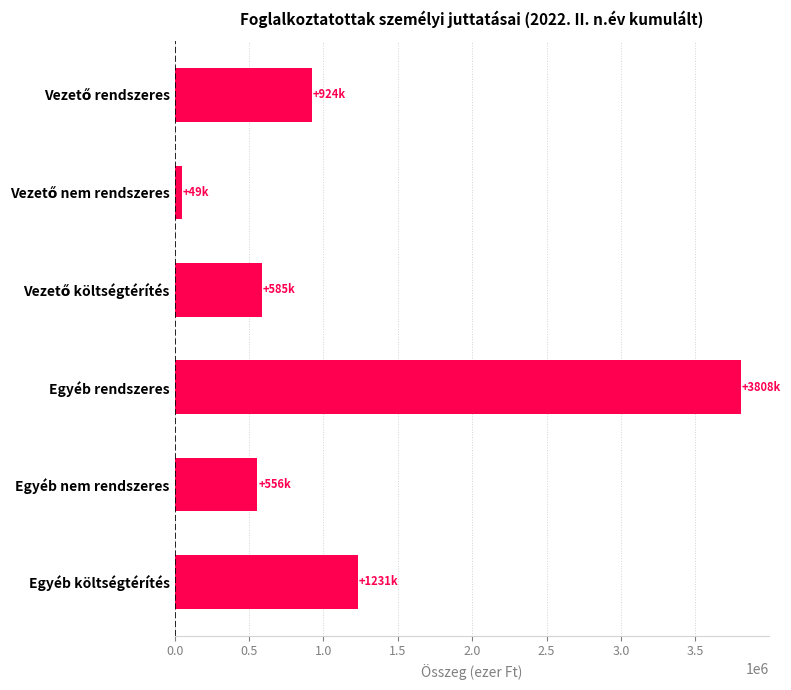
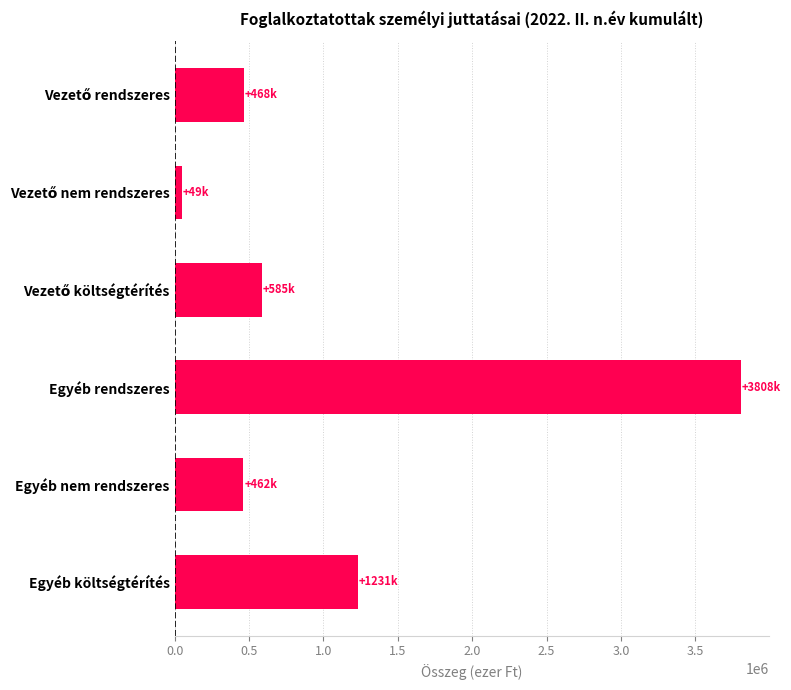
  {
-   "Vezető rendszeres": "+924k",
+   "Vezető rendszeres": "+468k",
    "Vezető nem rendszeres": "+49k",
    "Vezető költségtérítés": "+585k",
    "Egyéb rendszeres": "+3808k",
-   "Egyéb nem rendszeres": "+556k",
+   "Egyéb nem rendszeres": "+462k",
    "Egyéb költségtérítés": "+1231k"
  }
